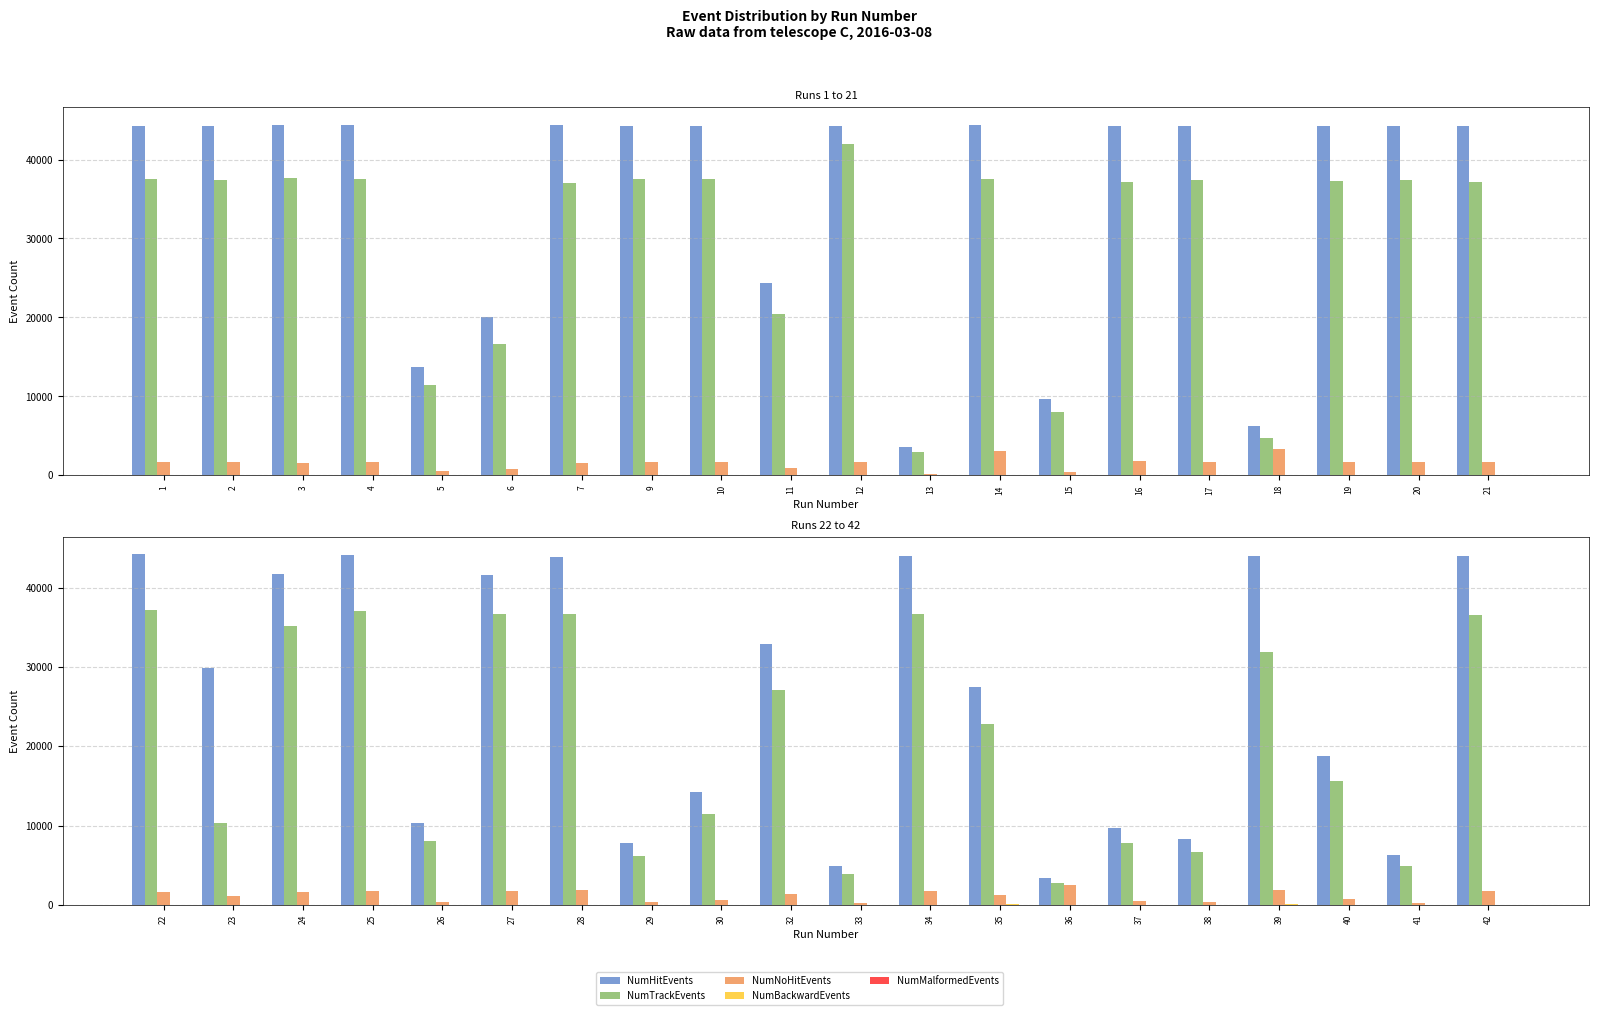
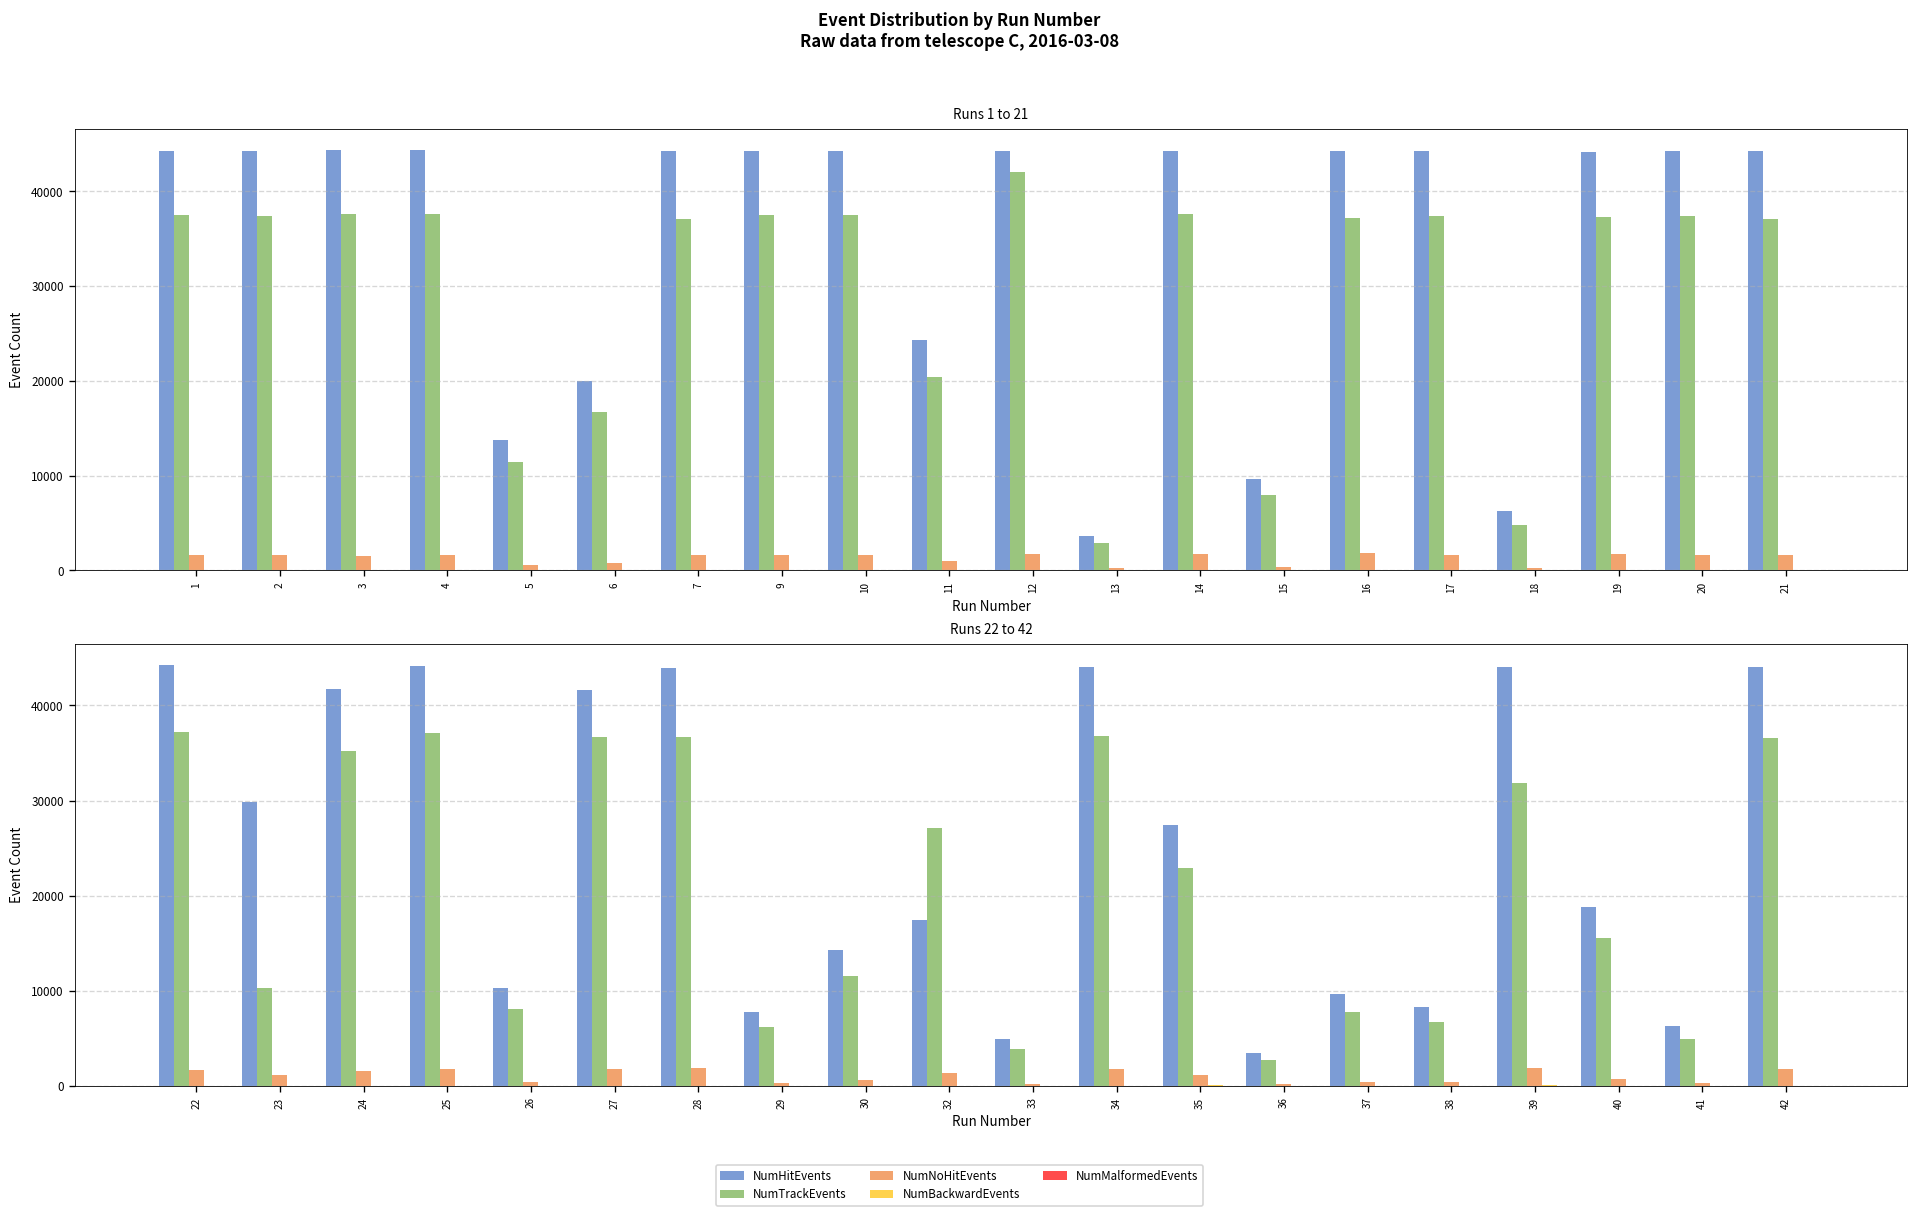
  {
    "Runs 1 to 21": {
      "NumHitEvents": {
        "1": 44000,
        "2": 44000,
        "3": 44000,
        "4": 44000,
        "5": 14000,
        "6": 20000,
        "7": 44000,
        "9": 44000,
        "10": 44000,
        "11": 24000,
        "12": 44000,
        "13": 4000,
        "14": 44000,
        "15": 10000,
        "16": 44000,
        "17": 44000,
        "18": 6000,
        "19": 44000,
        "20": 44000,
        "21": 44000
      },
      "NumTrackEvents": {
        "1": 38000,
        "2": 37000,
        "3": 38000,
        "4": 38000,
        "5": 11000,
        "6": 17000,
        "7": 37000,
        "9": 37000,
        "10": 37000,
        "11": 20000,
        "12": 42000,
        "13": 3000,
        "14": 38000,
        "15": 8000,
        "16": 37000,
        "17": 37000,
        "18": 5000,
        "19": 37000,
        "20": 37000,
        "21": 37000
      },
      "NumNoHitEvents": {
        "1": 2000,
        "2": 2000,
        "3": 2000,
        "4": 2000,
        "5": 1000,
        "6": 1000,
        "7": 2000,
        "9": 2000,
        "10": 2000,
        "11": 1000,
        "12": 2000,
-       "14": 3000,
+       "14": 2000,
        "15": 0,
        "16": 2000,
        "17": 2000,
-       "18": 3000,
+       "18": 0,
        "19": 2000,
        "20": 2000,
        "21": 2000
      },
      "NumMalformedEvents": {
        "1": 0,
        "2": 0,
        "3": 0,
        "4": 0,
        "5": 0,
        "6": 0,
        "7": 0,
        "9": 0,
        "10": 0,
        "11": 0,
        "12": 0,
        "13": 0,
        "14": 0,
        "15": 0,
        "16": 0,
        "17": 0,
        "18": 0,
        "19": 0,
        "20": 0,
        "21": 0
      }
    },
    "Runs 22 to 42": {
      "NumHitEvents": {
        "22": 44000,
        "23": 30000,
        "24": 42000,
        "25": 44000,
        "26": 10000,
        "27": 42000,
        "28": 44000,
        "29": 8000,
        "30": 14000,
-       "32": 33000,
+       "32": 17000,
        "33": 5000,
        "34": 44000,
        "35": 27000,
        "36": 3000,
        "37": 10000,
        "38": 8000,
        "39": 44000,
        "40": 19000,
        "41": 6000,
        "42": 44000
      },
      "NumTrackEvents": {
        "22": 37000,
        "23": 10000,
        "24": 35000,
        "25": 37000,
        "26": 8000,
        "27": 37000,
        "28": 37000,
        "29": 6000,
        "30": 11000,
        "32": 27000,
        "33": 4000,
        "34": 37000,
        "35": 23000,
        "36": 3000,
        "37": 8000,
        "38": 7000,
        "39": 32000,
        "40": 16000,
        "41": 5000,
        "42": 37000
      },
      "NumNoHitEvents": {
        "22": 2000,
        "23": 1000,
        "24": 2000,
        "25": 2000,
        "26": 0,
        "27": 2000,
        "28": 2000,
        "30": 1000,
        "32": 1000,
        "34": 2000,
        "35": 1000,
-       "36": 2000,
+       "36": 0,
        "37": 0,
        "38": 0,
        "39": 2000,
        "40": 1000,
        "42": 2000
      },
      "NumMalformedEvents": {
        "22": 0,
        "23": 0,
        "24": 0,
        "25": 0,
        "26": 0,
        "27": 0,
        "28": 0,
        "29": 0,
        "30": 0,
        "32": 0,
        "33": 0,
        "34": 0,
        "35": 0,
        "36": 0,
        "37": 0,
        "38": 0,
        "39": 0,
        "40": 0,
        "41": 0,
        "42": 0
      }
    }
  }
